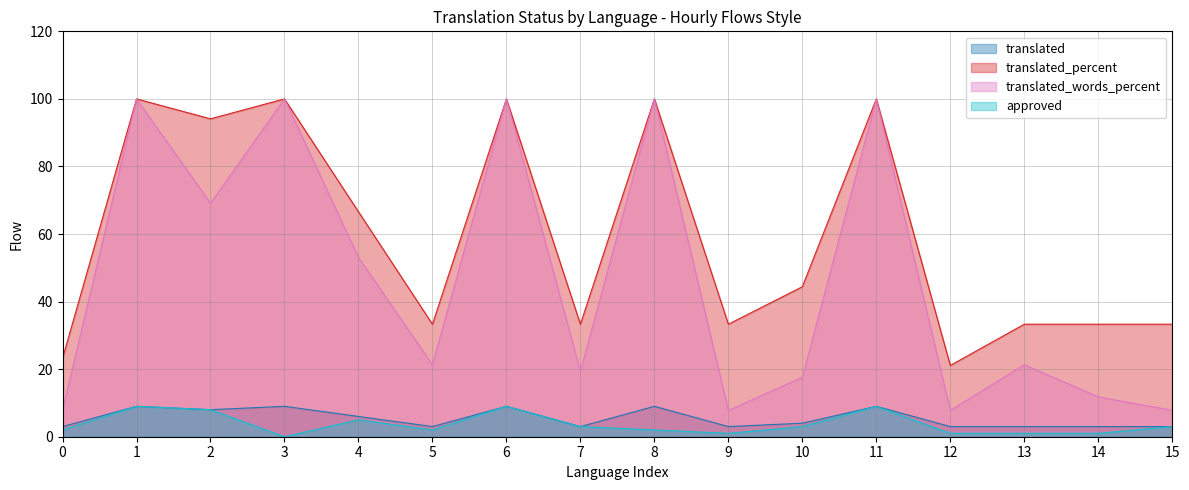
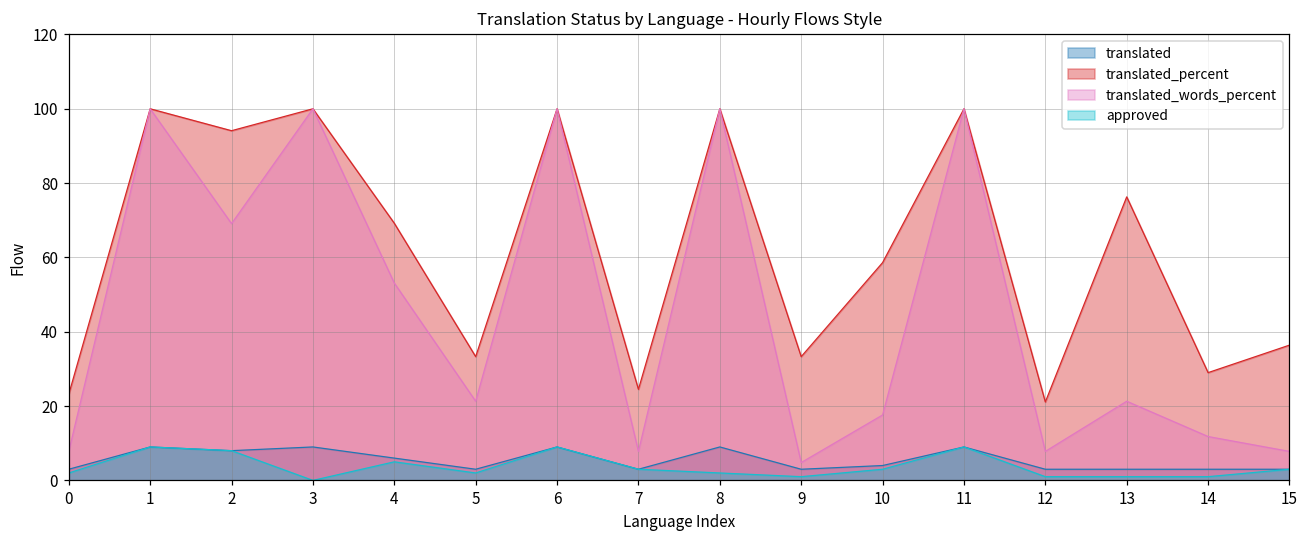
  {
    "translated_percent": {
      "0": 23,
      "2": 94,
-     "4": 67,
+     "4": 69,
      "5": 33,
-     "7": 33,
+     "7": 25,
      "9": 33,
-     "10": 44,
+     "10": 59,
      "12": 21,
-     "13": 33,
-     "14": 33,
-     "15": 33
+     "13": 76,
+     "14": 29,
+     "15": 36
    },
    "translated_words_percent": {
      "0": 8,
      "2": 69,
      "4": 53,
      "5": 21,
-     "7": 19,
-     "9": 8,
+     "7": 8,
+     "9": 5,
      "10": 18,
      "12": 8,
      "13": 21,
      "14": 12,
      "15": 8
    }
  }
